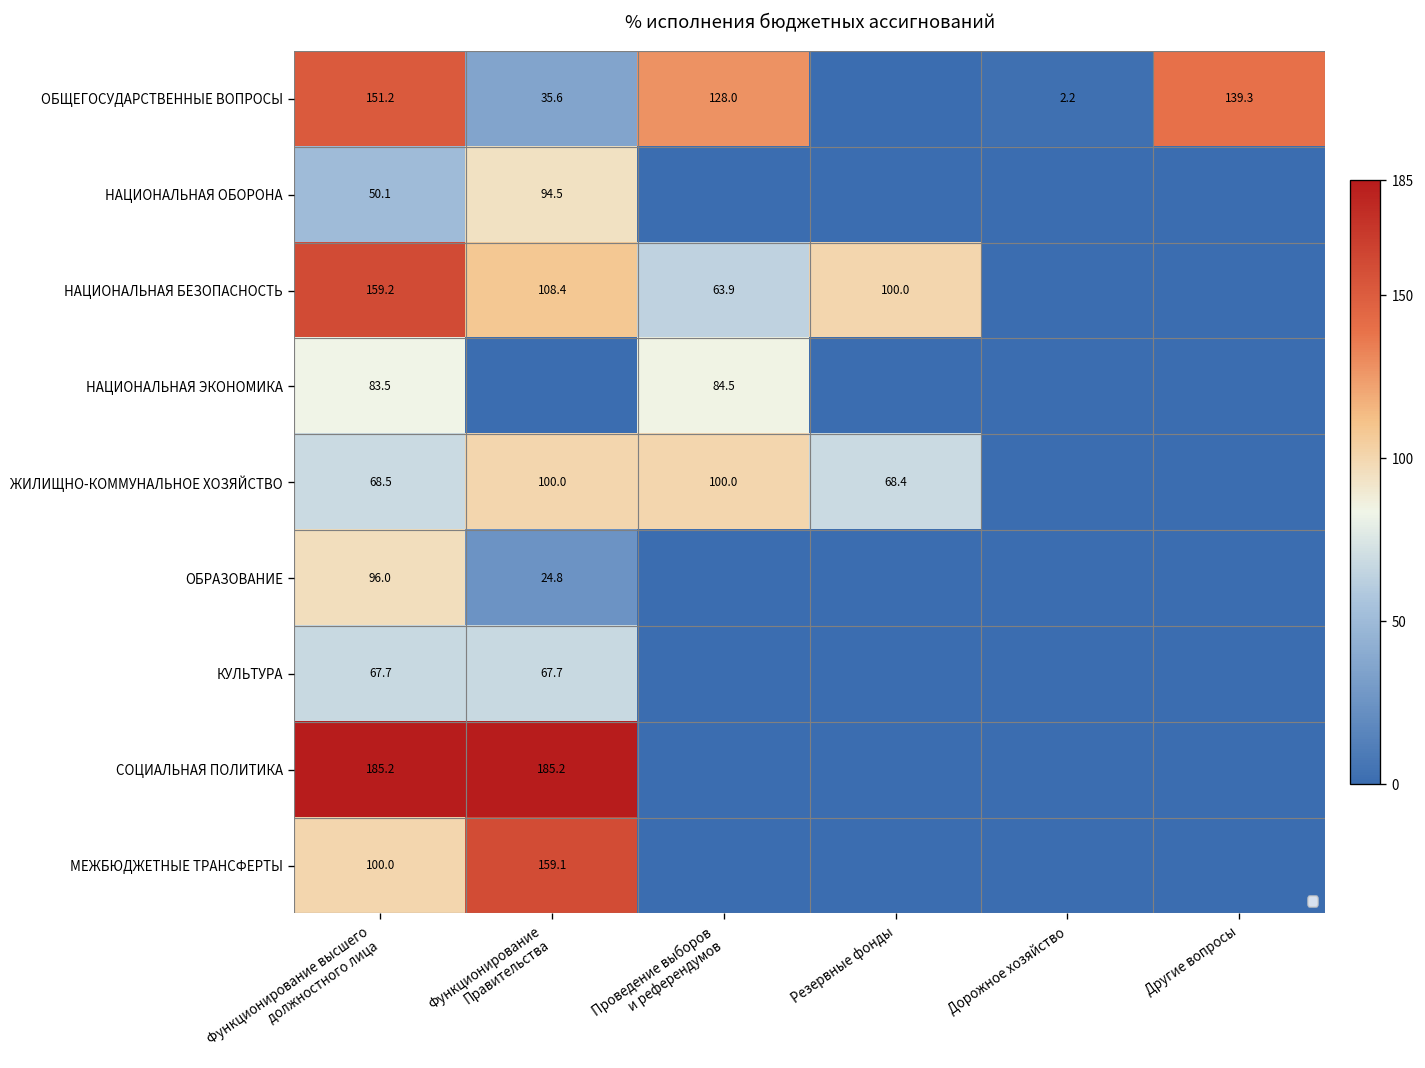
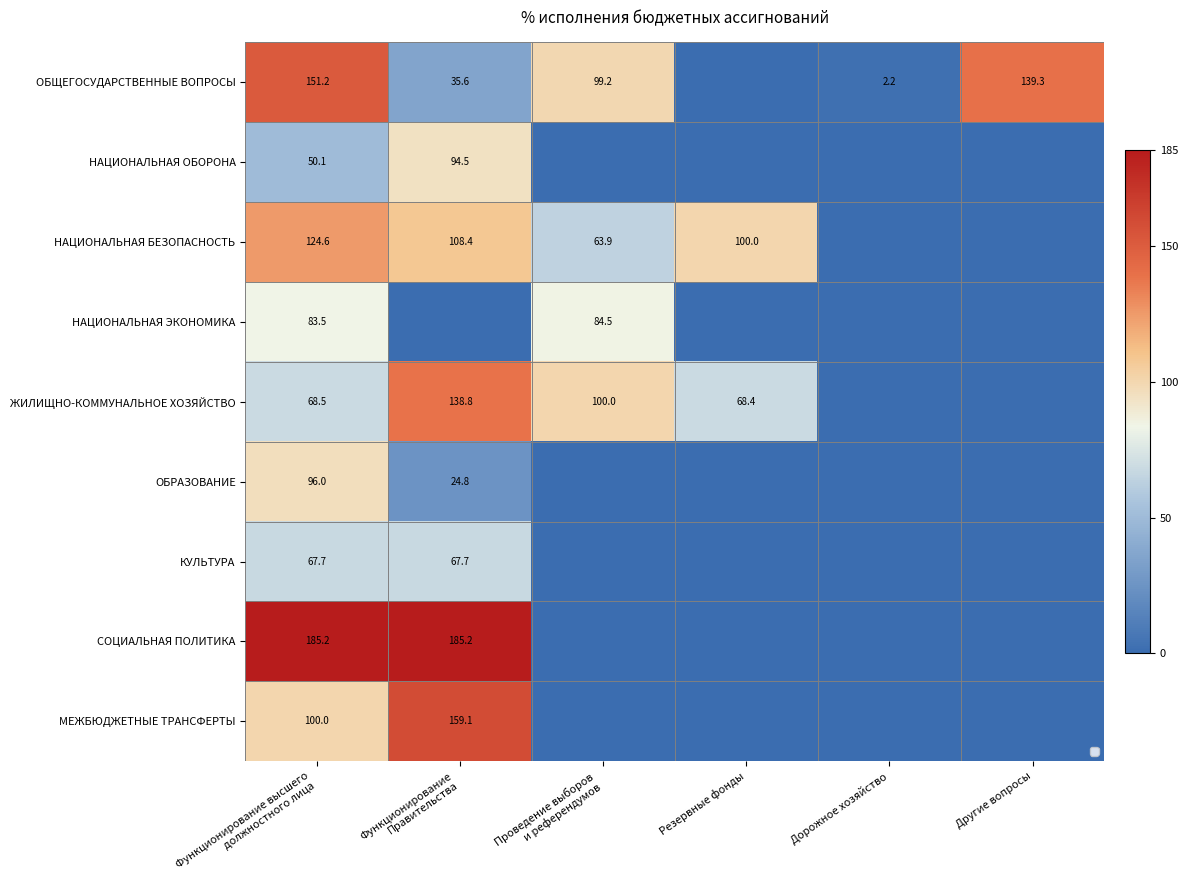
  {
    "ОБЩЕГОСУДАРСТВЕННЫЕ ВОПРОСЫ": {
      "Функционирование высшего должностного лица": 151.2,
      "Функционирование Правительства": 35.6,
-     "Проведение выборов и референдумов": 128.0,
+     "Проведение выборов и референдумов": 99.2,
      "Дорожное хозяйство": 2.2,
      "Другие вопросы": 139.3
    },
    "НАЦИОНАЛЬНАЯ ОБОРОНА": {
      "Функционирование высшего должностного лица": 50.1,
      "Функционирование Правительства": 94.5
    },
    "НАЦИОНАЛЬНАЯ БЕЗОПАСНОСТЬ": {
-     "Функционирование высшего должностного лица": 159.2,
+     "Функционирование высшего должностного лица": 124.6,
      "Функционирование Правительства": 108.4,
      "Проведение выборов и референдумов": 63.9,
      "Резервные фонды": 100.0
    },
    "НАЦИОНАЛЬНАЯ ЭКОНОМИКА": {
      "Функционирование высшего должностного лица": 83.5,
      "Проведение выборов и референдумов": 84.5
    },
    "ЖИЛИЩНО-КОММУНАЛЬНОЕ ХОЗЯЙСТВО": {
      "Функционирование высшего должностного лица": 68.5,
-     "Функционирование Правительства": 100.0,
+     "Функционирование Правительства": 138.8,
      "Проведение выборов и референдумов": 100.0,
      "Резервные фонды": 68.4
    },
    "ОБРАЗОВАНИЕ": {
      "Функционирование высшего должностного лица": 96.0,
      "Функционирование Правительства": 24.8
    },
    "КУЛЬТУРА": {
      "Функционирование высшего должностного лица": 67.7,
      "Функционирование Правительства": 67.7
    },
    "СОЦИАЛЬНАЯ ПОЛИТИКА": {
      "Функционирование высшего должностного лица": 185.2,
      "Функционирование Правительства": 185.2
    },
    "МЕЖБЮДЖЕТНЫЕ ТРАНСФЕРТЫ": {
      "Функционирование высшего должностного лица": 100.0,
      "Функционирование Правительства": 159.1
    }
  }
